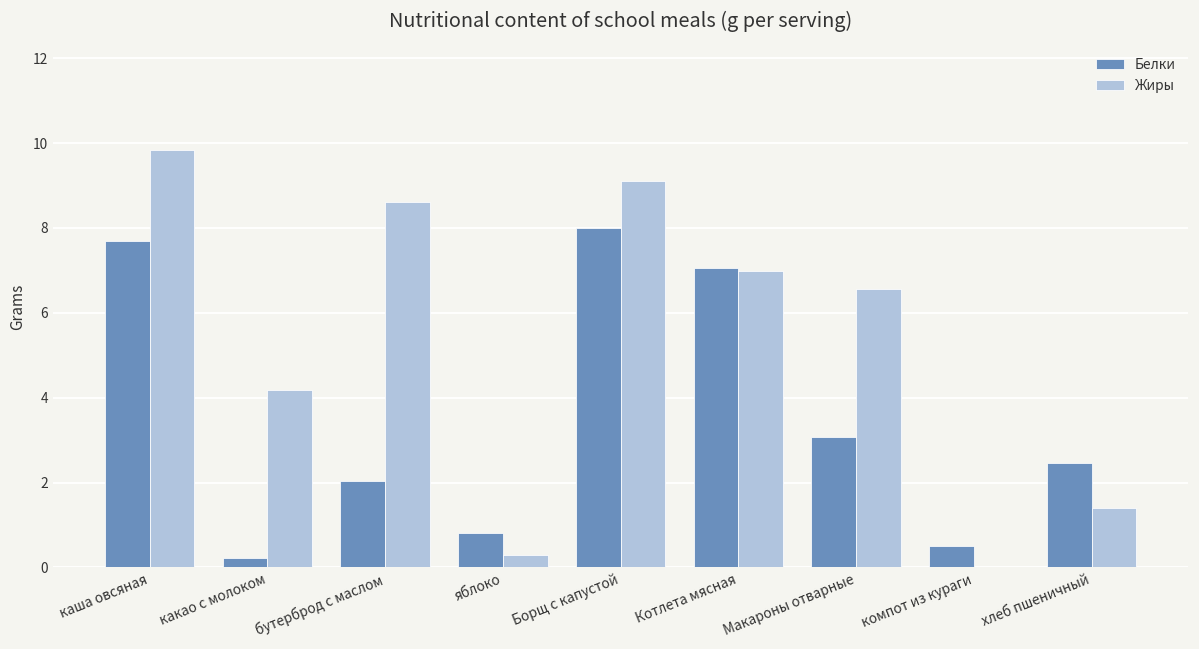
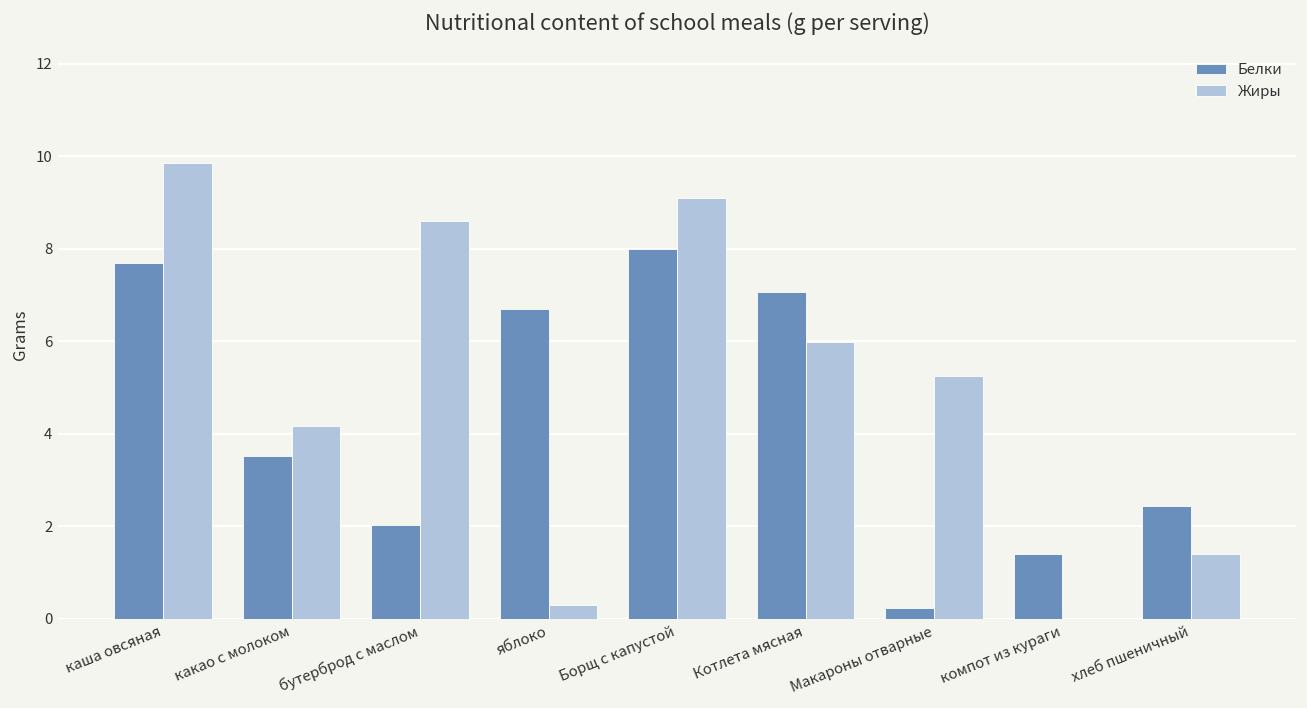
  {
    "Белки": {
      "каша овсяная": 7.7,
-     "какао с молоком": 0.2,
+     "какао с молоком": 3.5,
      "бутерброд с маслом": 2.0,
-     "яблоко": 0.8,
+     "яблоко": 6.7,
      "Борщ с капустой": 8.0,
      "Котлета мясная": 7.1,
-     "Макароны отварные": 3.1,
-     "компот из кураги": 0.5,
+     "Макароны отварные": 0.2,
+     "компот из кураги": 1.4,
      "хлеб пшеничный": 2.5
    },
    "Жиры": {
      "каша овсяная": 9.8,
      "какао с молоком": 4.2,
      "бутерброд с маслом": 8.6,
      "яблоко": 0.3,
      "Борщ с капустой": 9.1,
-     "Котлета мясная": 7.0,
-     "Макароны отварные": 6.6,
+     "Котлета мясная": 6.0,
+     "Макароны отварные": 5.2,
      "компот из кураги": 0.0,
      "хлеб пшеничный": 1.4
    }
  }
